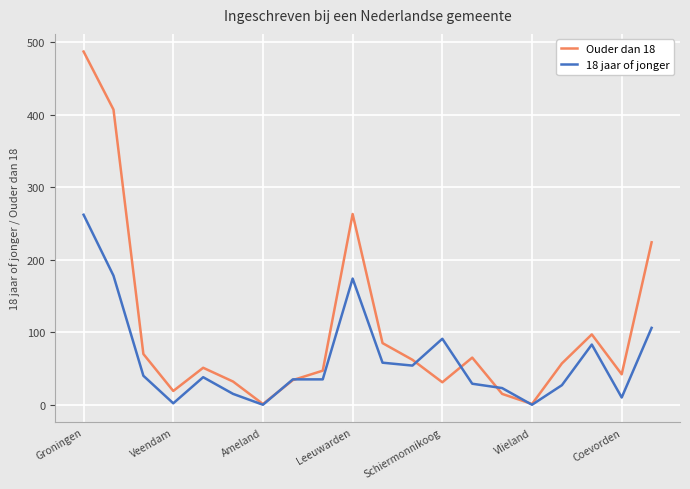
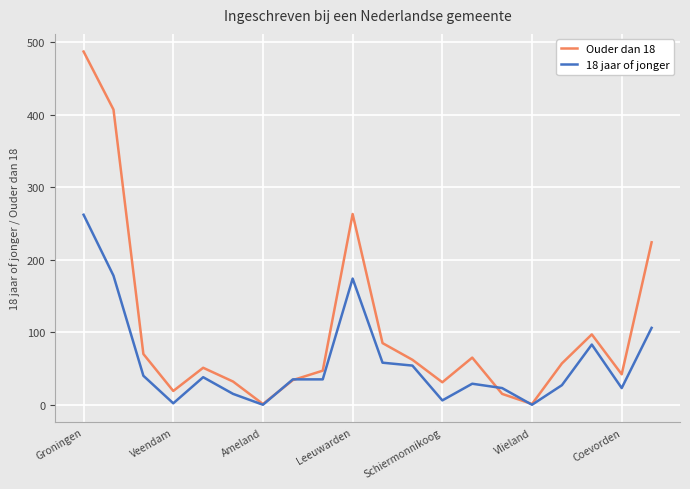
  {
    "Ouder dan 18": {
      "Groningen": 490,
      "Veendam": 20,
      "Leeuwarden": 260,
      "Schiermonnikoog": 30,
      "Coevorden": 40
    },
    "18 jaar of jonger": {
      "Groningen": 260,
      "Veendam": 0,
      "Leeuwarden": 170,
-     "Schiermonnikoog": 90,
-     "Coevorden": 10
+     "Schiermonnikoog": 10,
+     "Coevorden": 20
    }
  }
